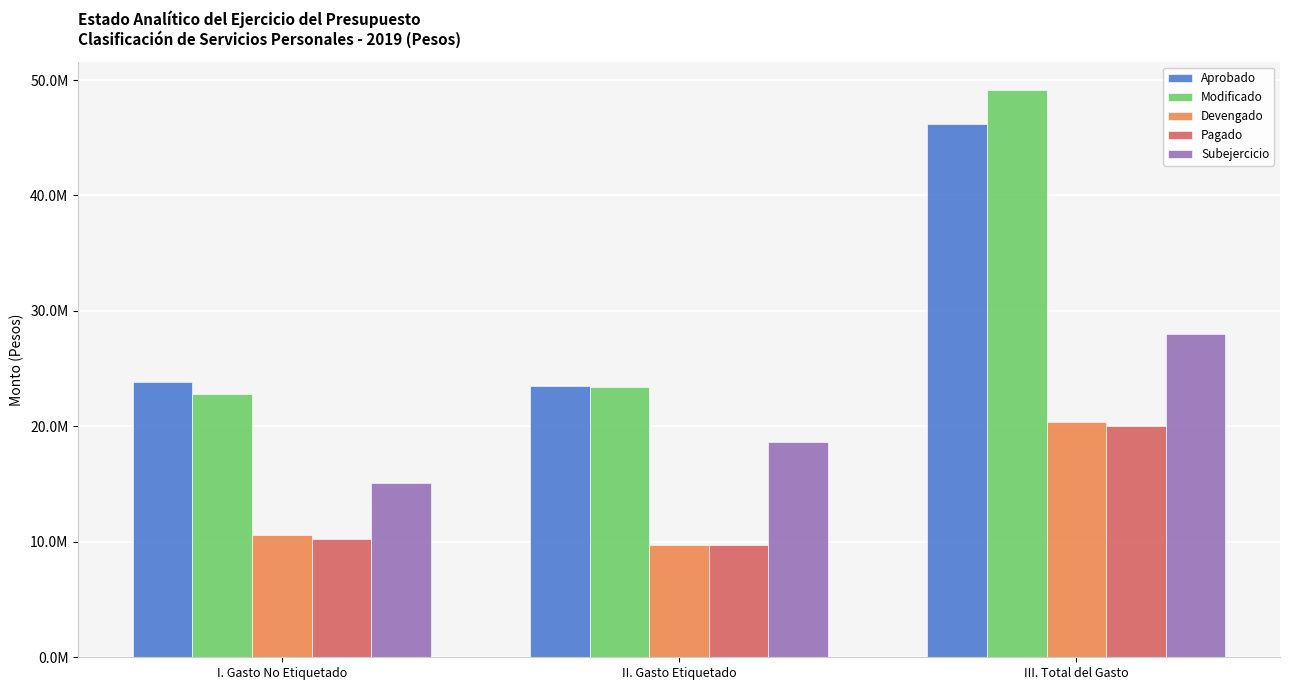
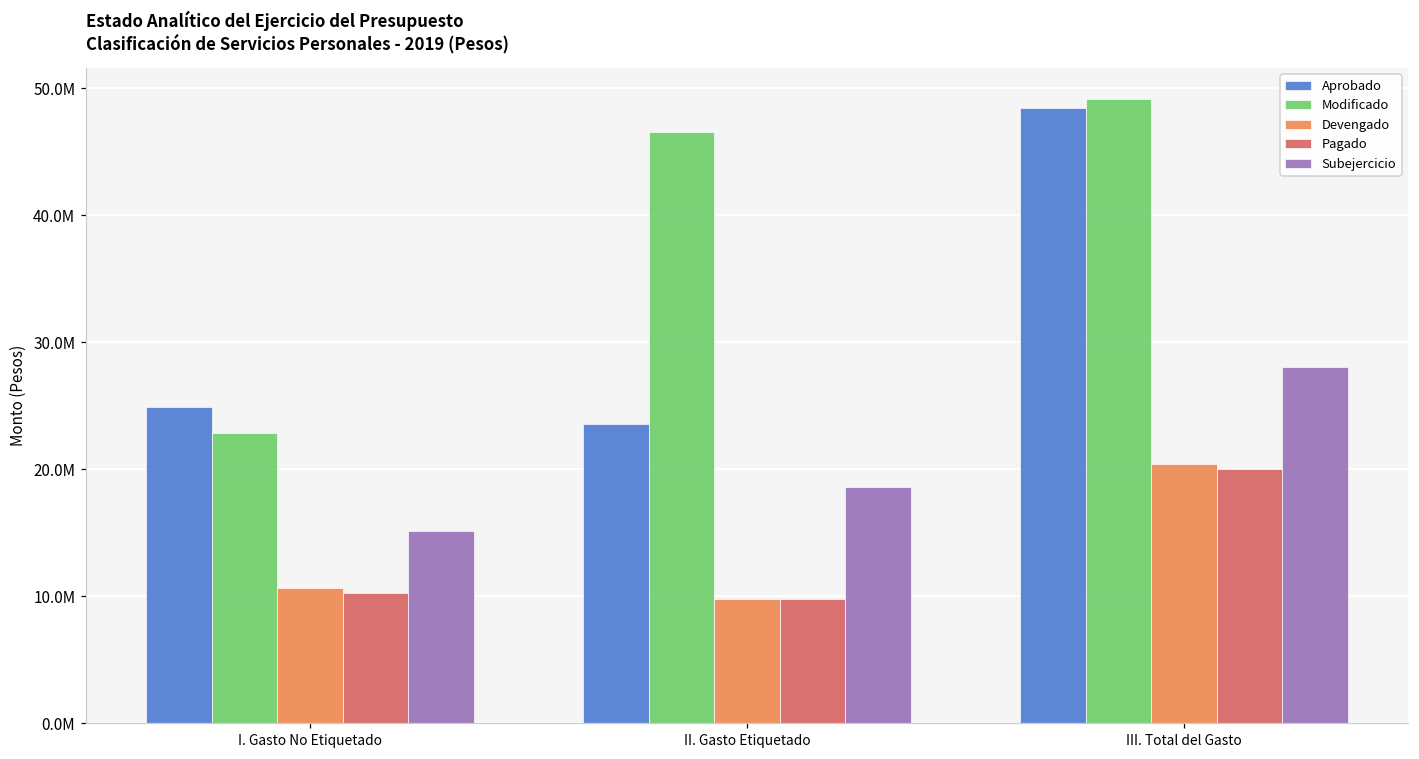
  {
    "Aprobado": {
-     "I. Gasto No Etiquetado": 23900000,
+     "I. Gasto No Etiquetado": 24900000,
      "II. Gasto Etiquetado": 23500000,
-     "III. Total del Gasto": 46200000
+     "III. Total del Gasto": 48400000
    },
    "Modificado": {
      "I. Gasto No Etiquetado": 22800000,
-     "II. Gasto Etiquetado": 23400000,
+     "II. Gasto Etiquetado": 46500000,
      "III. Total del Gasto": 49100000
    },
    "Subejercicio": {
      "I. Gasto No Etiquetado": 15100000,
      "II. Gasto Etiquetado": 18600000,
      "III. Total del Gasto": 28000000
    }
  }
